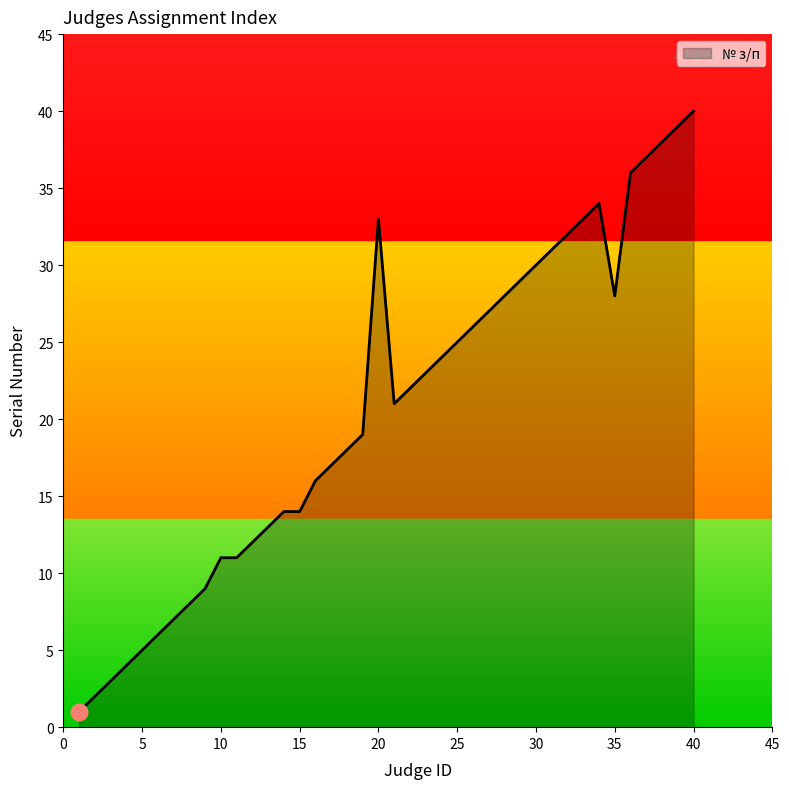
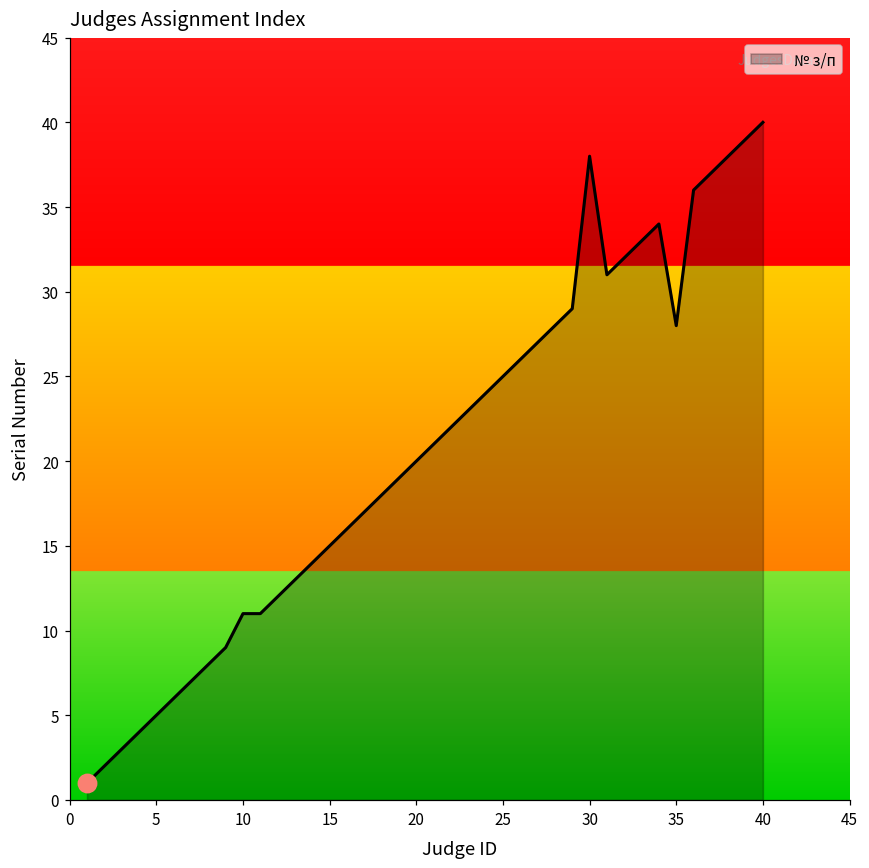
  {
    "№ з/п": {
      "5": 5,
      "10": 11,
-     "15": 14,
-     "20": 33,
+     "15": 15,
+     "20": 20,
      "25": 25,
-     "30": 30,
+     "30": 38,
      "35": 28,
      "40": 40
    }
  }
